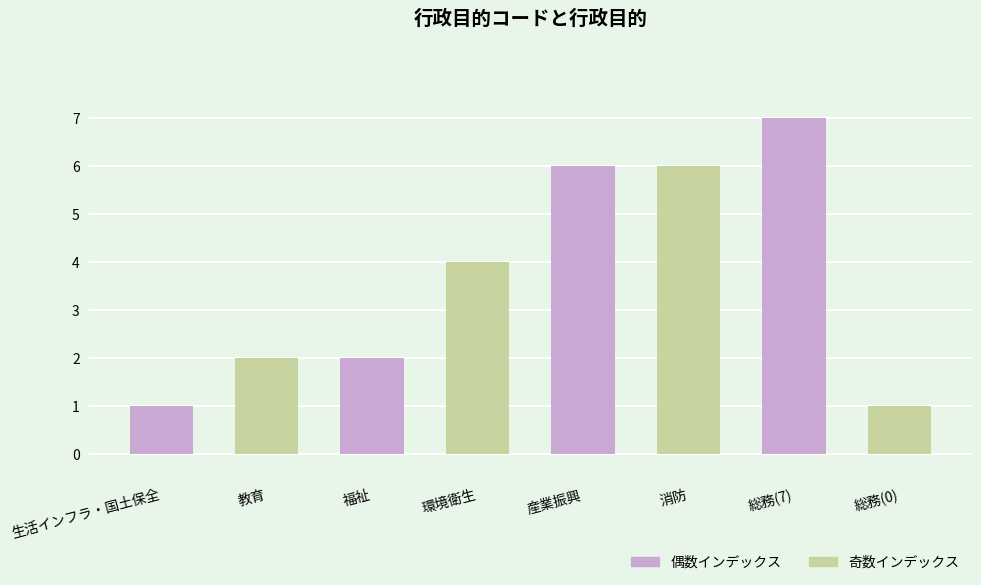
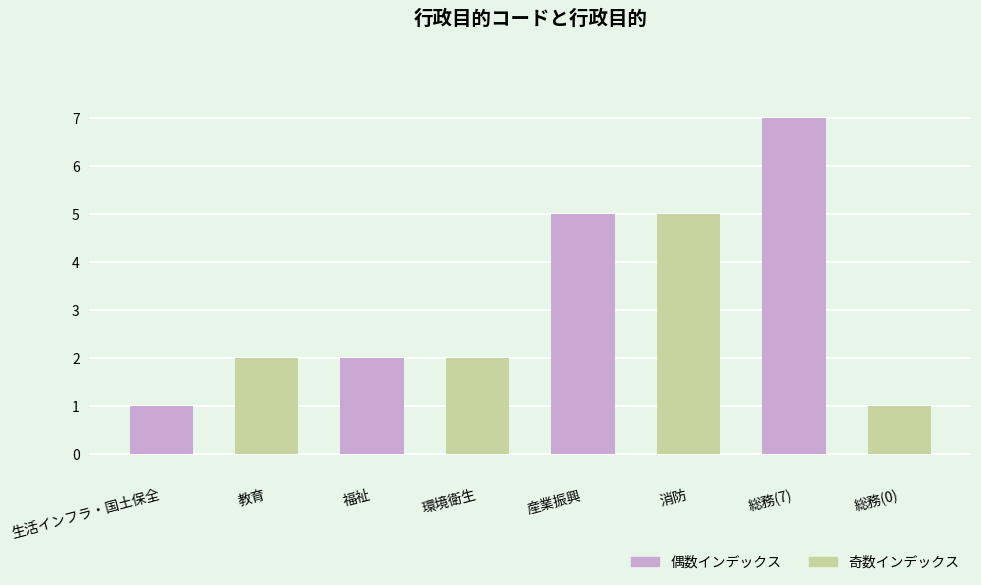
  {
    "生活インフラ・国土保全": 1,
    "教育": 2,
    "福祉": 2,
-   "環境衛生": 4,
-   "産業振興": 6,
-   "消防": 6,
+   "環境衛生": 2,
+   "産業振興": 5,
+   "消防": 5,
    "総務(7)": 7,
    "総務(0)": 1
  }
